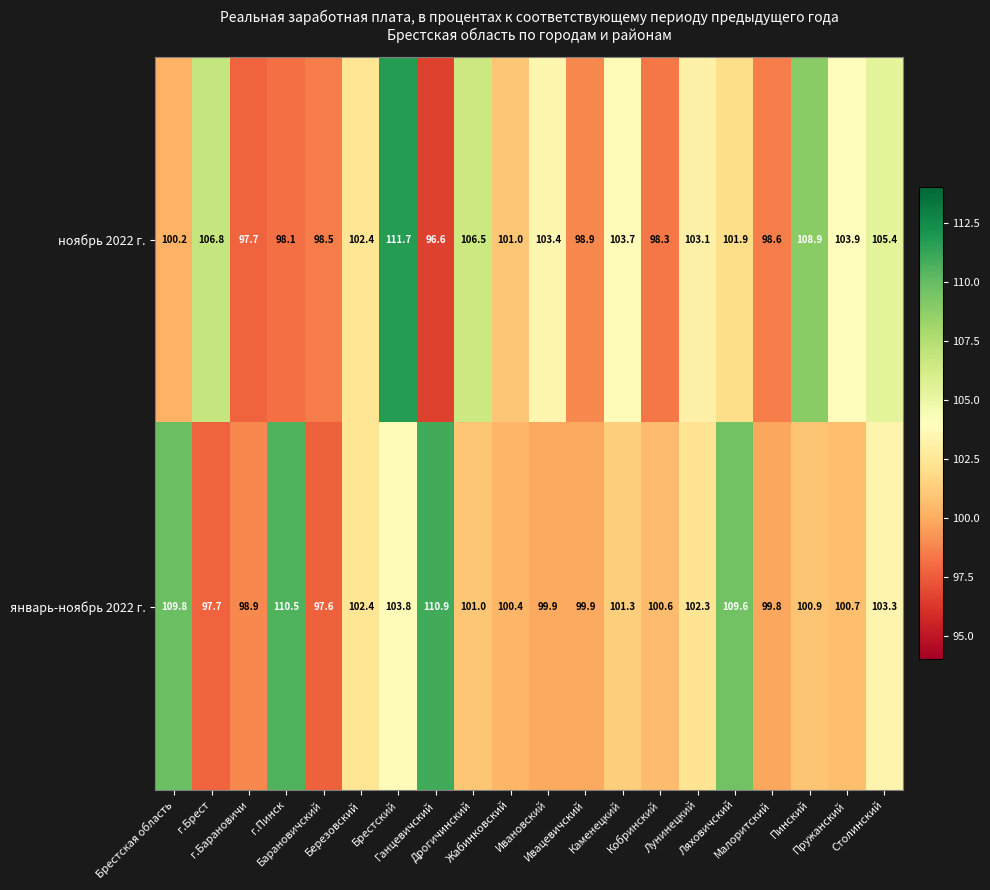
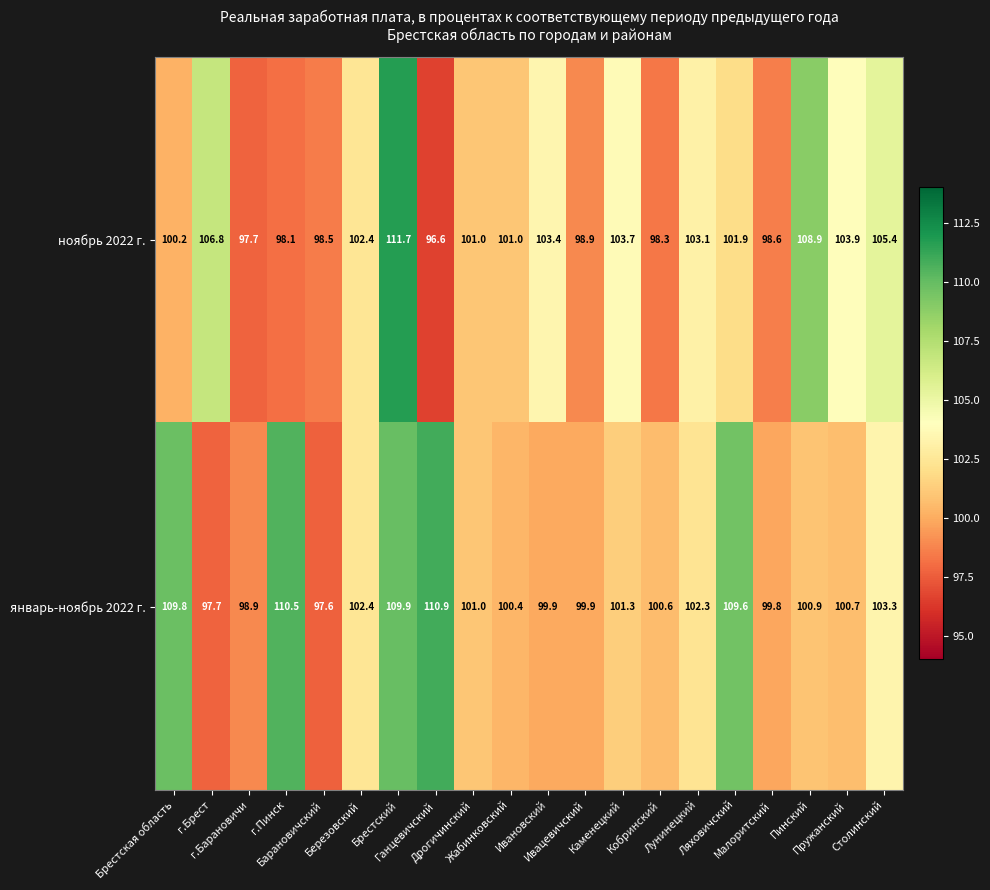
  {
    "ноябрь 2022 г.": {
      "Брестская область": 100.2,
      "г.Брест": 106.8,
      "г.Барановичи": 97.7,
      "г.Пинск": 98.1,
      "Барановичский": 98.5,
      "Березовский": 102.4,
      "Брестский": 111.7,
      "Ганцевичский": 96.6,
-     "Дрогичинский": 106.5,
+     "Дрогичинский": 101.0,
      "Жабинковский": 101.0,
      "Ивановский": 103.4,
      "Ивацевичский": 98.9,
      "Каменецкий": 103.7,
      "Кобринский": 98.3,
      "Лунинецкий": 103.1,
      "Ляховичский": 101.9,
      "Малоритский": 98.6,
      "Пинский": 108.9,
      "Пружанский": 103.9,
      "Столинский": 105.4
    },
    "январь-ноябрь 2022 г.": {
      "Брестская область": 109.8,
      "г.Брест": 97.7,
      "г.Барановичи": 98.9,
      "г.Пинск": 110.5,
      "Барановичский": 97.6,
      "Березовский": 102.4,
-     "Брестский": 103.8,
+     "Брестский": 109.9,
      "Ганцевичский": 110.9,
      "Дрогичинский": 101.0,
      "Жабинковский": 100.4,
      "Ивановский": 99.9,
      "Ивацевичский": 99.9,
      "Каменецкий": 101.3,
      "Кобринский": 100.6,
      "Лунинецкий": 102.3,
      "Ляховичский": 109.6,
      "Малоритский": 99.8,
      "Пинский": 100.9,
      "Пружанский": 100.7,
      "Столинский": 103.3
    }
  }
